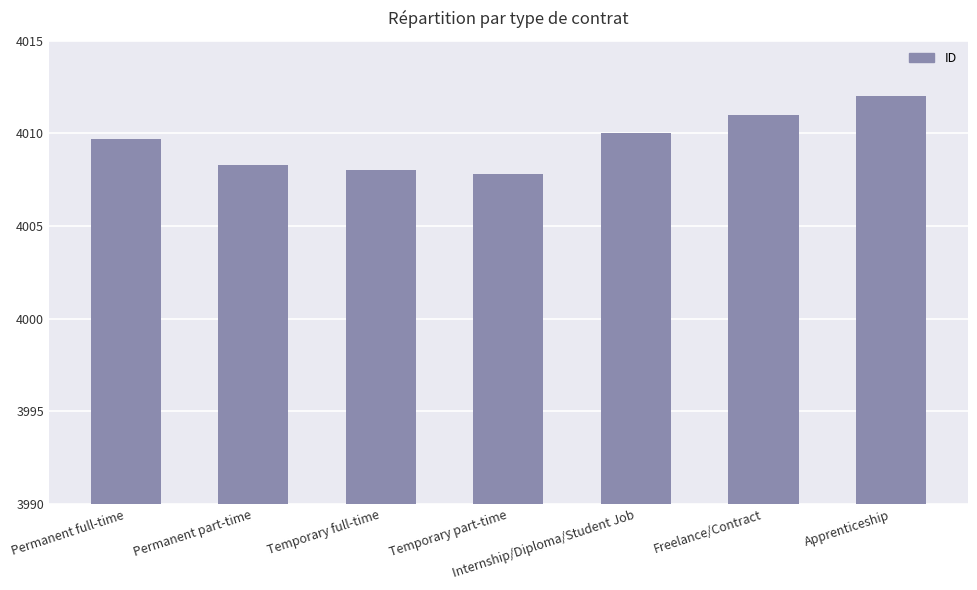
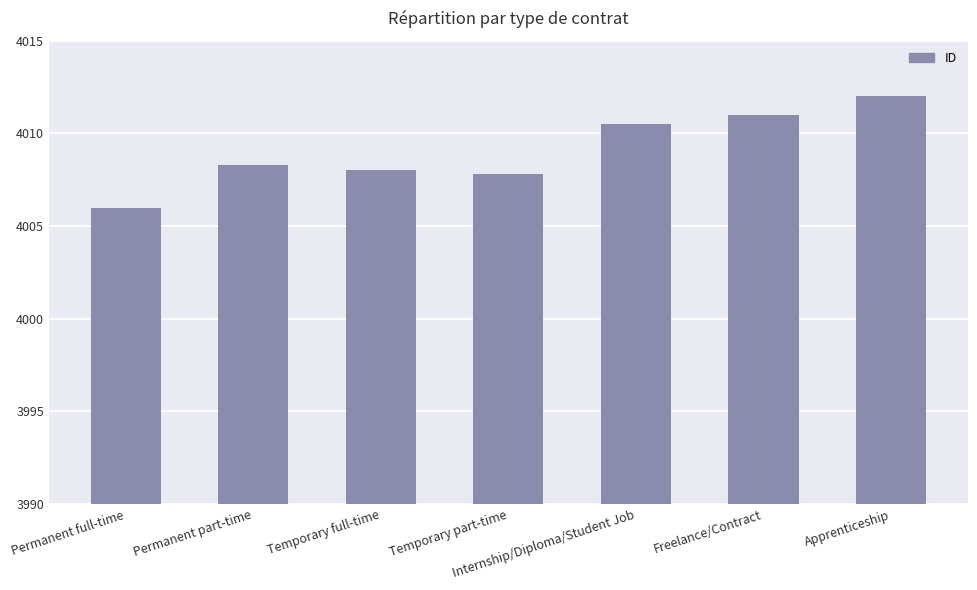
  {
-   "Permanent full-time": 4009.7,
+   "Permanent full-time": 4006.0,
    "Permanent part-time": 4008.3,
    "Temporary full-time": 4008.0,
    "Temporary part-time": 4007.8,
-   "Internship/Diploma/Student Job": 4010.0,
+   "Internship/Diploma/Student Job": 4010.5,
    "Freelance/Contract": 4011.0,
    "Apprenticeship": 4012.0
  }
